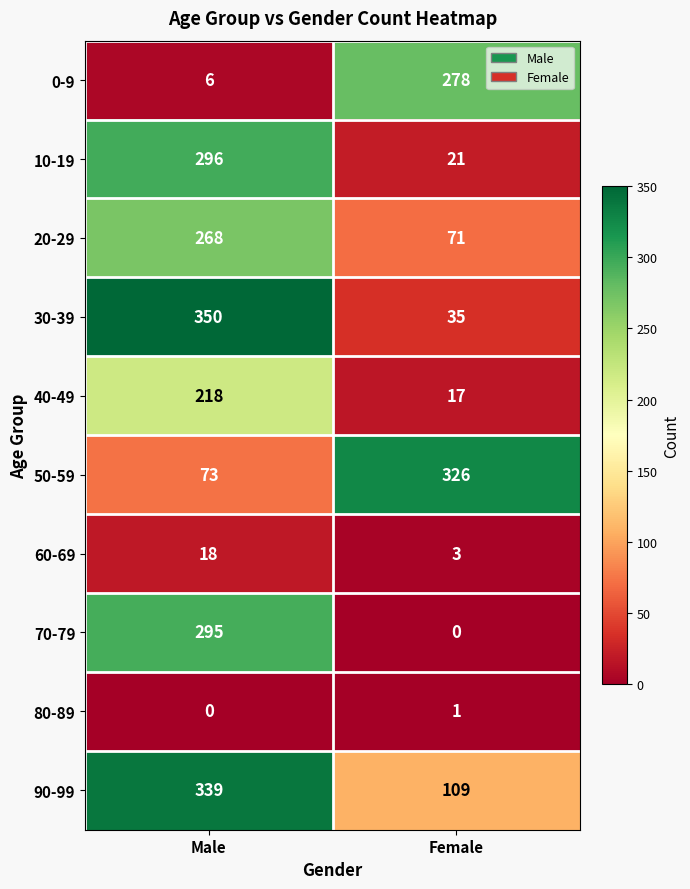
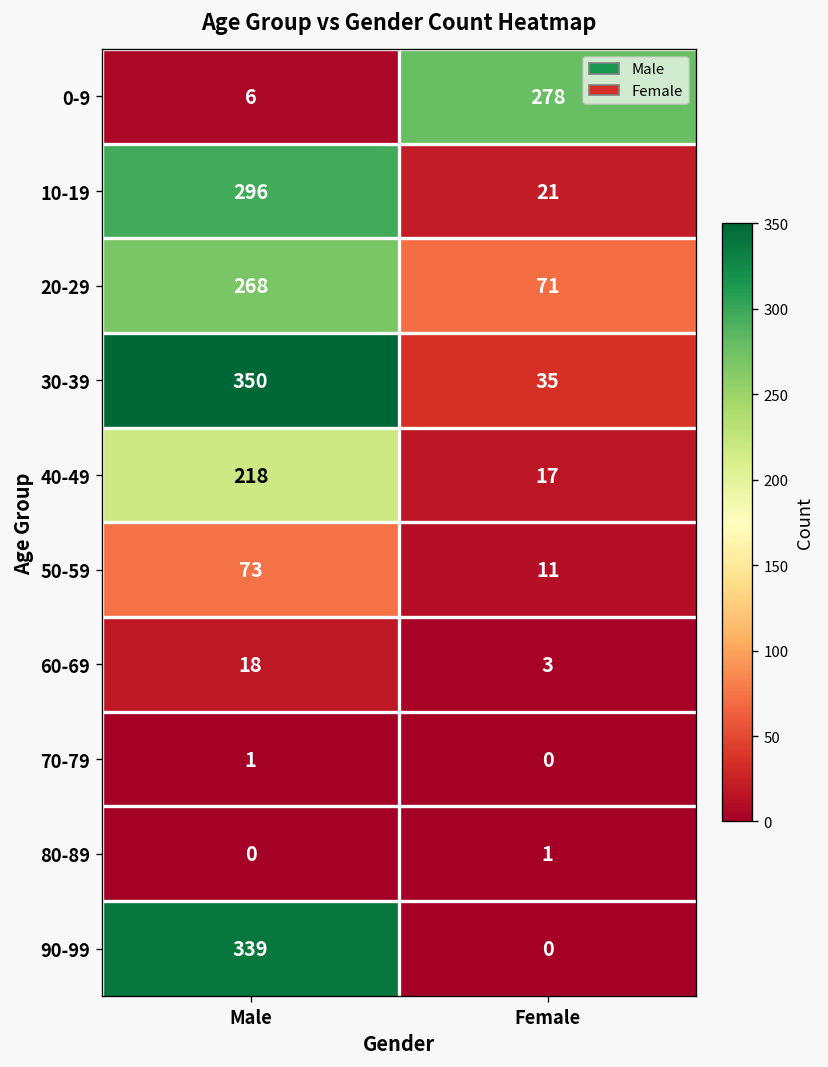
  {
    "0-9": {
      "Male": 6,
      "Female": 278
    },
    "10-19": {
      "Male": 296,
      "Female": 21
    },
    "20-29": {
      "Male": 268,
      "Female": 71
    },
    "30-39": {
      "Male": 350,
      "Female": 35
    },
    "40-49": {
      "Male": 218,
      "Female": 17
    },
    "50-59": {
      "Male": 73,
-     "Female": 326
+     "Female": 11
    },
    "60-69": {
      "Male": 18,
      "Female": 3
    },
    "70-79": {
-     "Male": 295,
+     "Male": 1,
      "Female": 0
    },
    "80-89": {
      "Male": 0,
      "Female": 1
    },
    "90-99": {
      "Male": 339,
-     "Female": 109
+     "Female": 0
    }
  }
